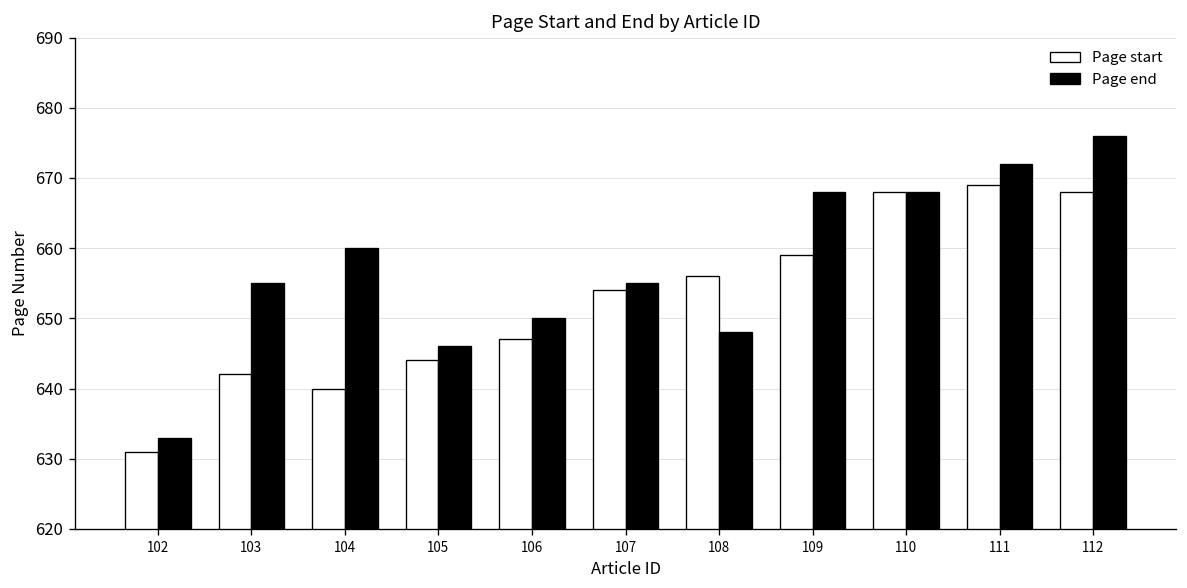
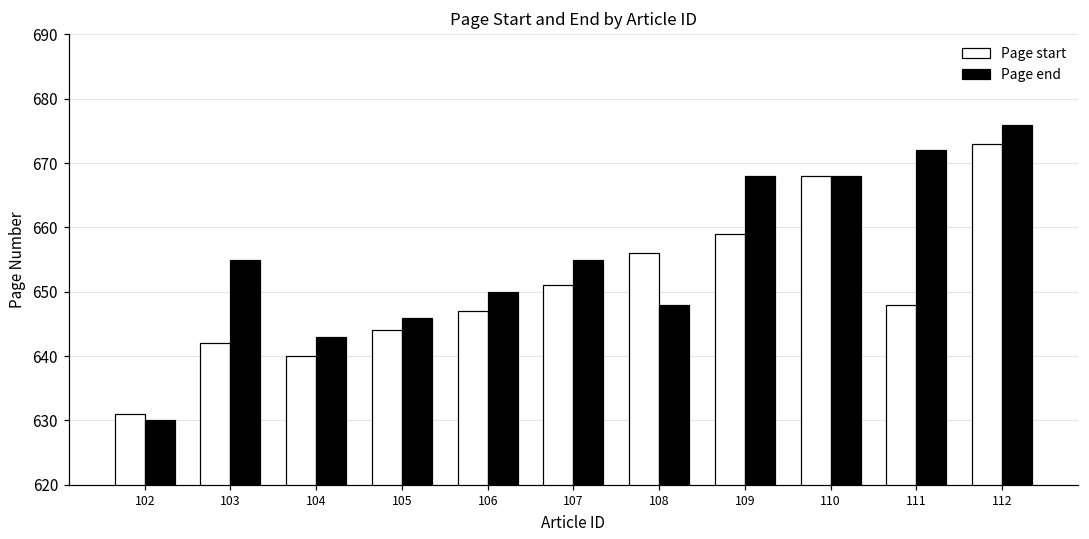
  {
    "Page start": {
      "102": 631,
      "103": 642,
      "104": 640,
      "105": 644,
      "106": 647,
-     "107": 654,
+     "107": 651,
      "108": 656,
      "109": 659,
      "110": 668,
-     "111": 669,
-     "112": 668
+     "111": 648,
+     "112": 673
    },
    "Page end": {
-     "102": 633,
+     "102": 630,
      "103": 655,
-     "104": 660,
+     "104": 643,
      "105": 646,
      "106": 650,
      "107": 655,
      "108": 648,
      "109": 668,
      "110": 668,
      "111": 672,
      "112": 676
    }
  }
